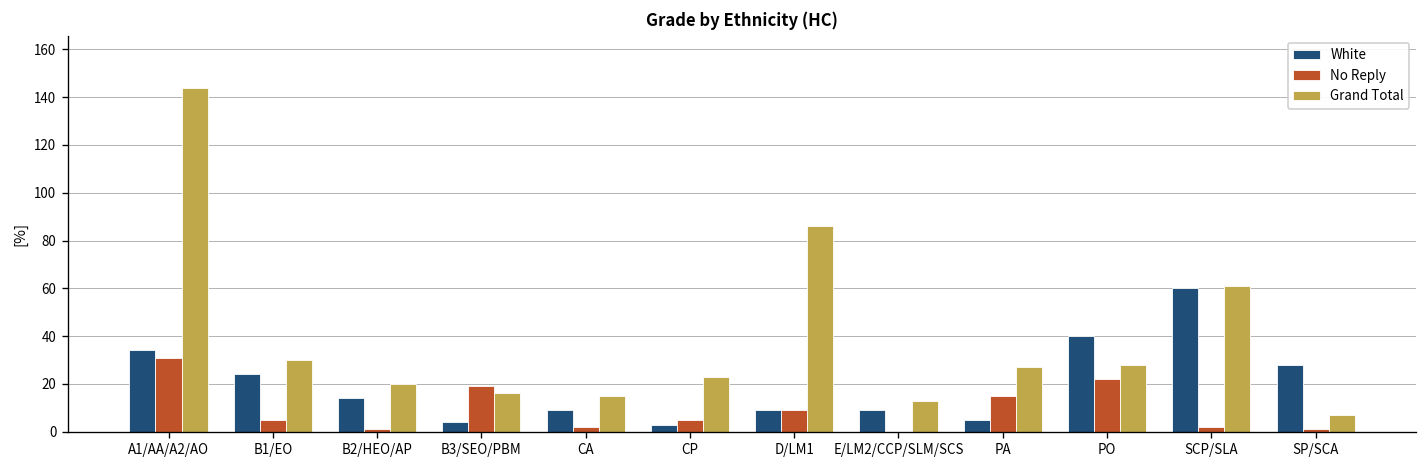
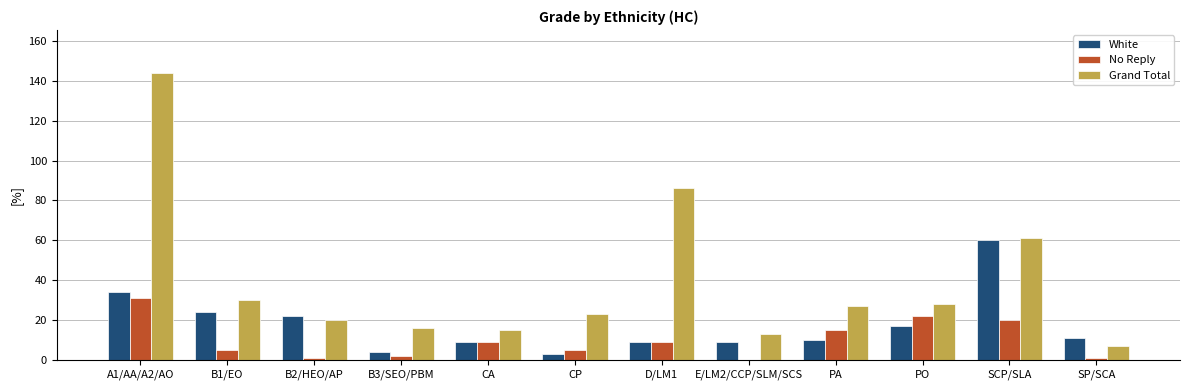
  {
    "White": {
      "A1/AA/A2/AO": 34,
      "B1/EO": 24,
-     "B2/HEO/AP": 14,
+     "B2/HEO/AP": 22,
      "B3/SEO/PBM": 4,
      "CA": 9,
      "CP": 3,
      "D/LM1": 9,
      "E/LM2/CCP/SLM/SCS": 9,
-     "PA": 5,
-     "PO": 40,
+     "PA": 10,
+     "PO": 17,
      "SCP/SLA": 60,
-     "SP/SCA": 28
+     "SP/SCA": 11
    },
    "No Reply": {
      "A1/AA/A2/AO": 31,
      "B1/EO": 5,
-     "B3/SEO/PBM": 19,
-     "CA": 2,
+     "B3/SEO/PBM": 2,
+     "CA": 9,
      "CP": 5,
      "D/LM1": 9,
      "E/LM2/CCP/SLM/SCS": 0,
      "PA": 15,
      "PO": 22,
-     "SCP/SLA": 2
+     "SCP/SLA": 20
    },
    "Grand Total": {
      "A1/AA/A2/AO": 144,
      "B1/EO": 30,
      "B2/HEO/AP": 20,
      "B3/SEO/PBM": 16,
      "CA": 15,
      "CP": 23,
      "D/LM1": 86,
      "E/LM2/CCP/SLM/SCS": 13,
      "PA": 27,
      "PO": 28,
      "SCP/SLA": 61,
      "SP/SCA": 7
    }
  }
